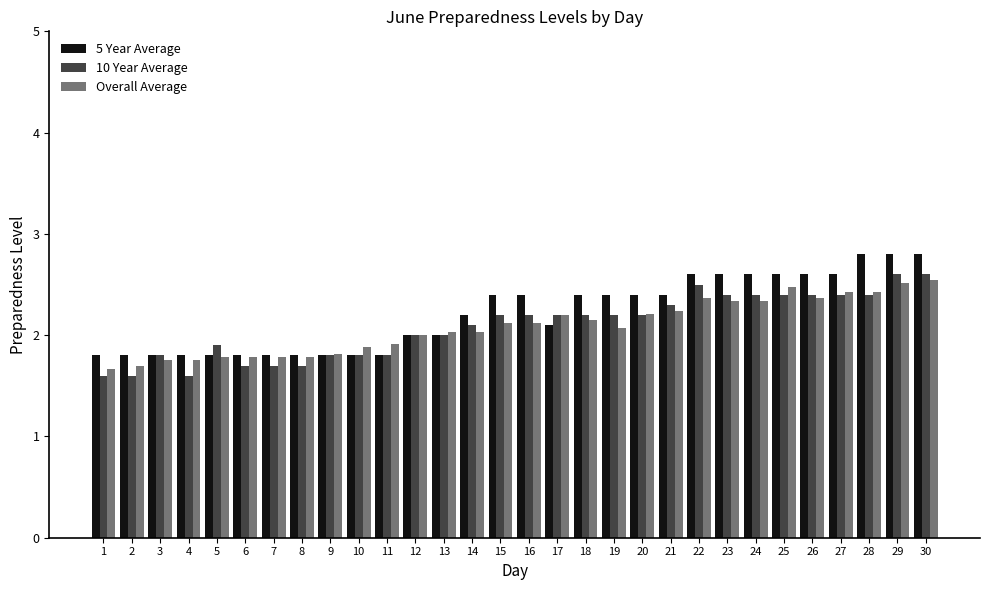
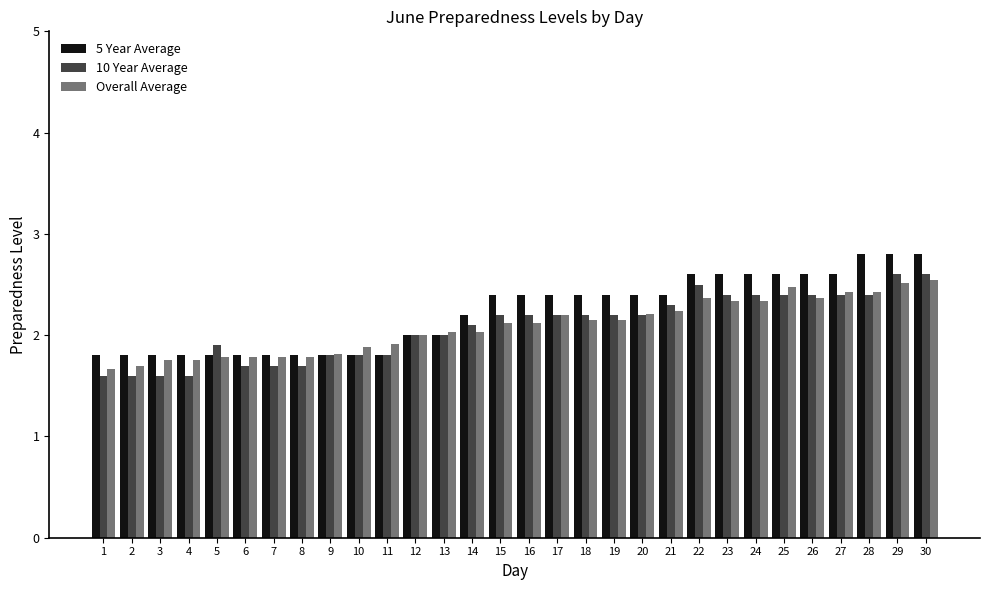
  {
    "5 Year Average": {
      "1": 1.8,
      "2": 1.8,
      "3": 1.8,
      "4": 1.8,
      "5": 1.8,
      "6": 1.8,
      "7": 1.8,
      "8": 1.8,
      "9": 1.8,
      "10": 1.8,
      "11": 1.8,
      "12": 2.0,
      "13": 2.0,
      "14": 2.2,
      "15": 2.4,
      "16": 2.4,
-     "17": 2.1,
+     "17": 2.4,
      "18": 2.4,
      "19": 2.4,
      "20": 2.4,
      "21": 2.4,
      "22": 2.6,
      "23": 2.6,
      "24": 2.6,
      "25": 2.6,
      "26": 2.6,
      "27": 2.6,
      "28": 2.8,
      "29": 2.8,
      "30": 2.8
    },
    "10 Year Average": {
      "1": 1.6,
      "2": 1.6,
-     "3": 1.8,
+     "3": 1.6,
      "4": 1.6,
      "5": 1.9,
      "6": 1.7,
      "7": 1.7,
      "8": 1.7,
      "9": 1.8,
      "10": 1.8,
      "11": 1.8,
      "12": 2.0,
      "13": 2.0,
      "14": 2.1,
      "15": 2.2,
      "16": 2.2,
      "17": 2.2,
      "18": 2.2,
      "19": 2.2,
      "20": 2.2,
      "21": 2.3,
      "22": 2.5,
      "23": 2.4,
      "24": 2.4,
      "25": 2.4,
      "26": 2.4,
      "27": 2.4,
      "28": 2.4,
      "29": 2.6,
      "30": 2.6
    },
    "Overall Average": {
      "1": 1.67,
      "2": 1.70,
      "3": 1.76,
      "4": 1.76,
      "5": 1.79,
      "6": 1.79,
      "7": 1.79,
      "8": 1.79,
      "9": 1.82,
      "10": 1.88,
      "11": 1.91,
      "12": 2.00,
      "13": 2.03,
      "14": 2.03,
      "15": 2.12,
      "16": 2.12,
      "17": 2.20,
      "18": 2.15,
-     "19": 2.07,
+     "19": 2.15,
      "20": 2.21,
      "21": 2.24,
      "22": 2.36,
      "23": 2.33,
      "24": 2.33,
      "25": 2.48,
      "26": 2.36,
      "27": 2.42,
      "28": 2.42,
      "29": 2.52,
      "30": 2.55
    }
  }
